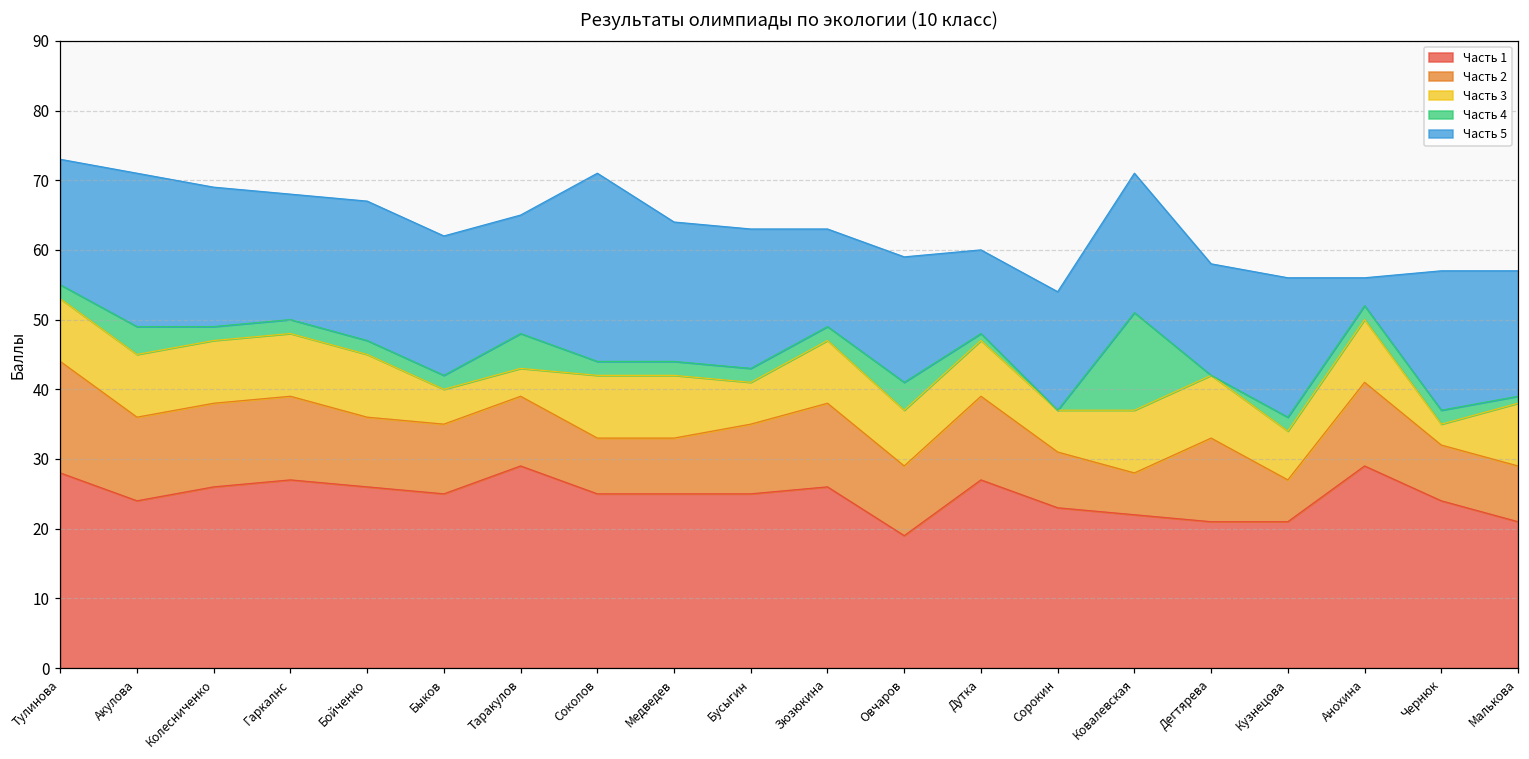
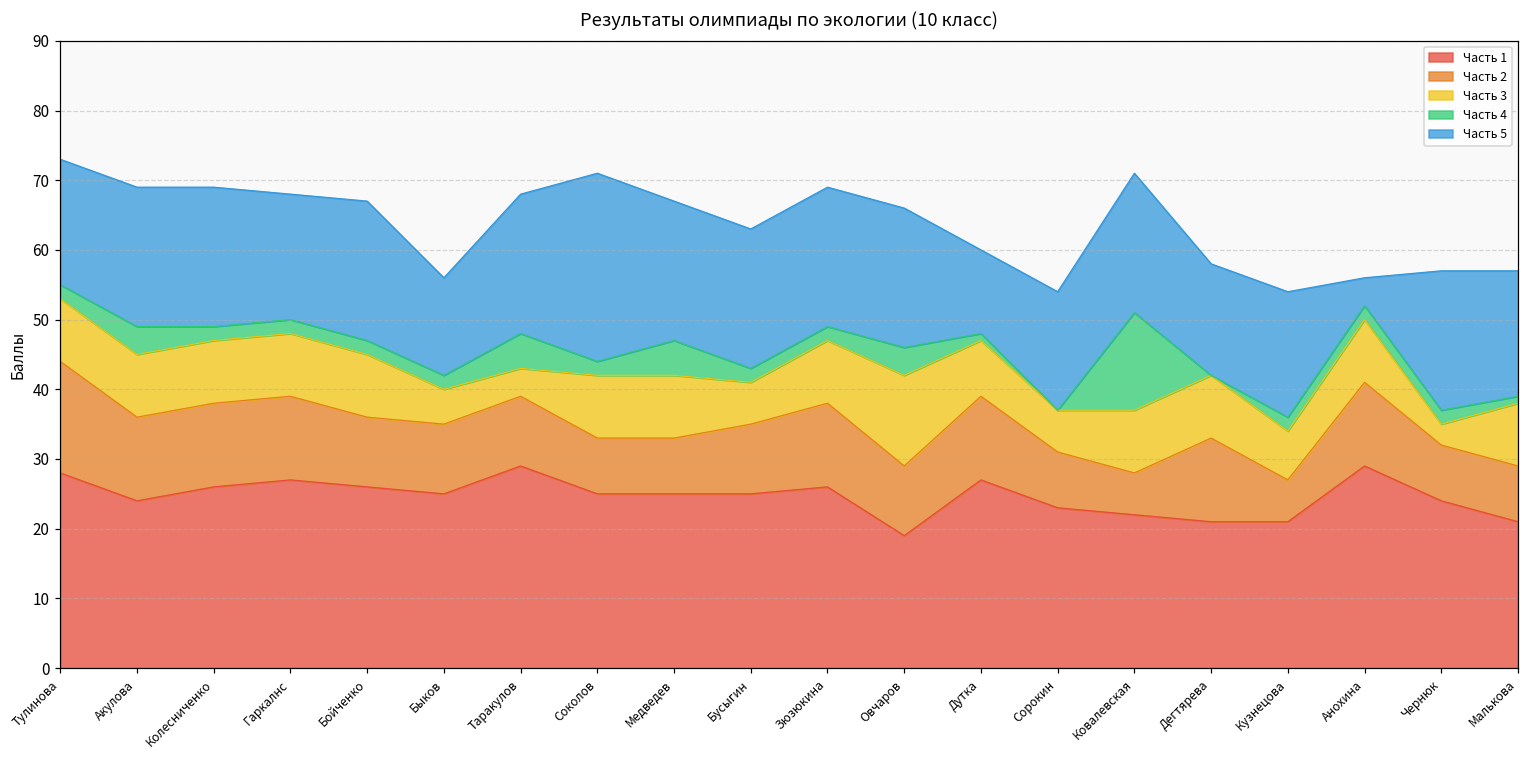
  {
    "Часть 3": {
      "Тулинова": 9,
      "Акулова": 9,
      "Колесниченко": 9,
      "Гаркалнс": 9,
      "Бойченко": 9,
      "Быков": 5,
      "Таракулов": 4,
      "Соколов": 9,
      "Медведев": 9,
      "Бусыгин": 6,
      "Зюзюкина": 9,
-     "Овчаров": 8,
+     "Овчаров": 13,
      "Дутка": 8,
      "Ковалевская": 9,
      "Кузнецова": 7,
      "Анохина": 9,
      "Чернюк": 3,
      "Малькова": 9
    },
    "Часть 4": {
      "Тулинова": 2,
      "Акулова": 4,
      "Колесниченко": 2,
      "Гаркалнс": 2,
      "Бойченко": 2,
      "Быков": 2,
      "Таракулов": 5,
      "Соколов": 2,
-     "Медведев": 2,
+     "Медведев": 5,
      "Бусыгин": 2,
      "Зюзюкина": 2,
      "Овчаров": 4,
      "Дутка": 1,
      "Ковалевская": 14,
      "Кузнецова": 2,
      "Анохина": 2,
      "Чернюк": 2,
      "Малькова": 1
    },
    "Часть 5": {
      "Тулинова": 18,
-     "Акулова": 22,
+     "Акулова": 20,
      "Колесниченко": 20,
      "Гаркалнс": 18,
      "Бойченко": 20,
-     "Быков": 20,
-     "Таракулов": 17,
+     "Быков": 14,
+     "Таракулов": 20,
      "Соколов": 27,
      "Медведев": 20,
      "Бусыгин": 20,
-     "Зюзюкина": 14,
-     "Овчаров": 18,
+     "Зюзюкина": 20,
+     "Овчаров": 20,
      "Дутка": 12,
      "Сорокин": 17,
      "Ковалевская": 20,
      "Дегтярева": 16,
-     "Кузнецова": 20,
+     "Кузнецова": 18,
      "Анохина": 4,
      "Чернюк": 20,
      "Малькова": 18
    }
  }
